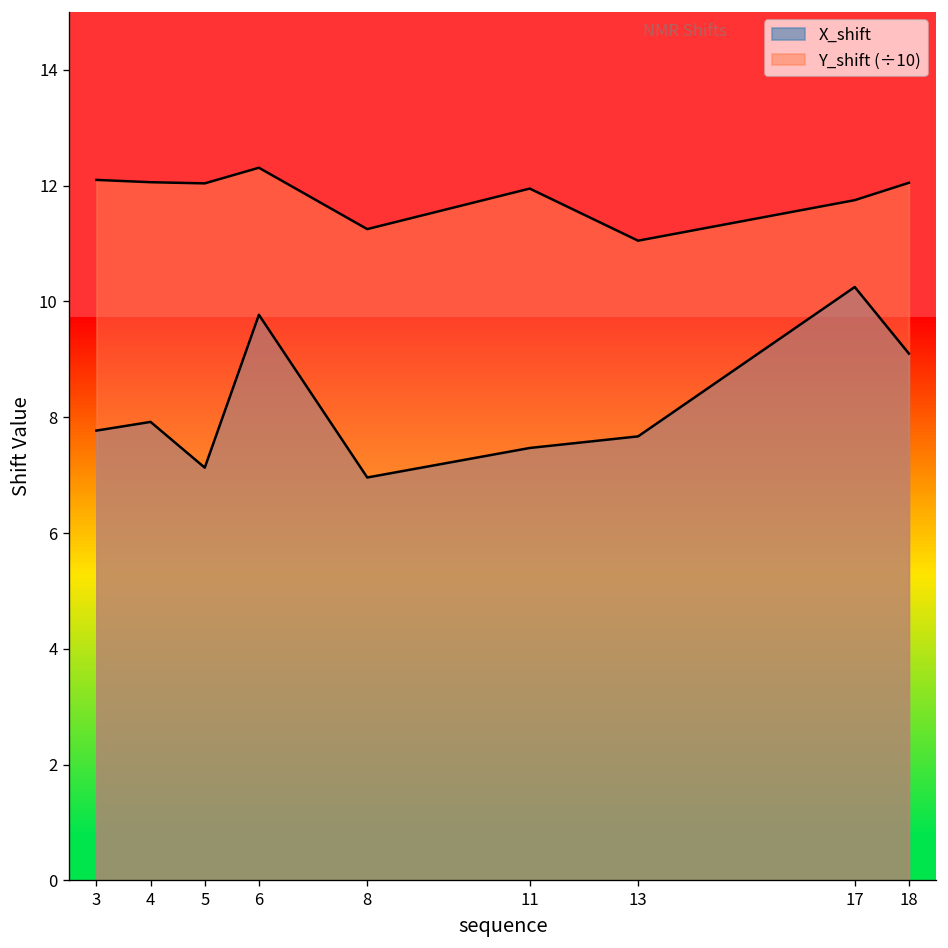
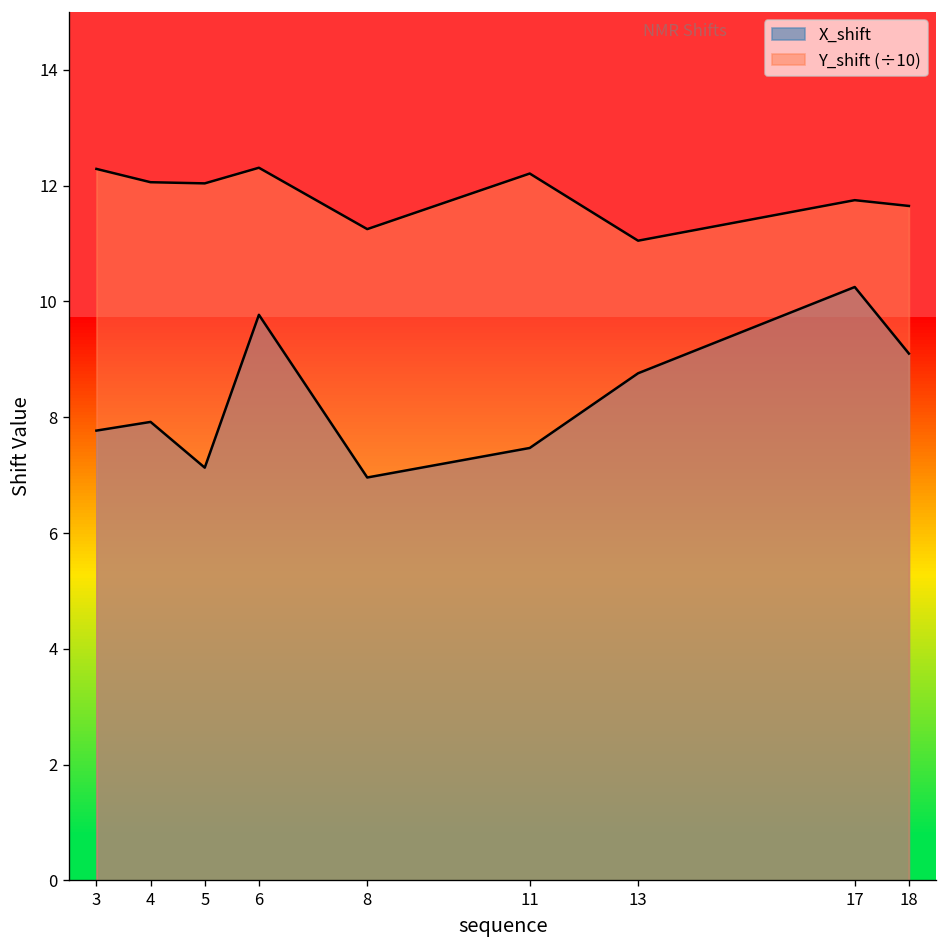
  {
    "X_shift": {
      "3": 7.8,
      "4": 7.9,
      "5": 7.1,
      "6": 9.8,
      "8": 7.0,
      "11": 7.5,
-     "13": 7.7,
+     "13": 8.8,
      "17": 10.3,
      "18": 9.1
    },
    "Y_shift (÷10)": {
-     "3": 12.1,
+     "3": 12.3,
      "4": 12.1,
      "5": 12.0,
      "6": 12.3,
      "8": 11.3,
-     "11": 12.0,
+     "11": 12.2,
      "13": 11.1,
      "17": 11.8,
-     "18": 12.1
+     "18": 11.7
    }
  }
